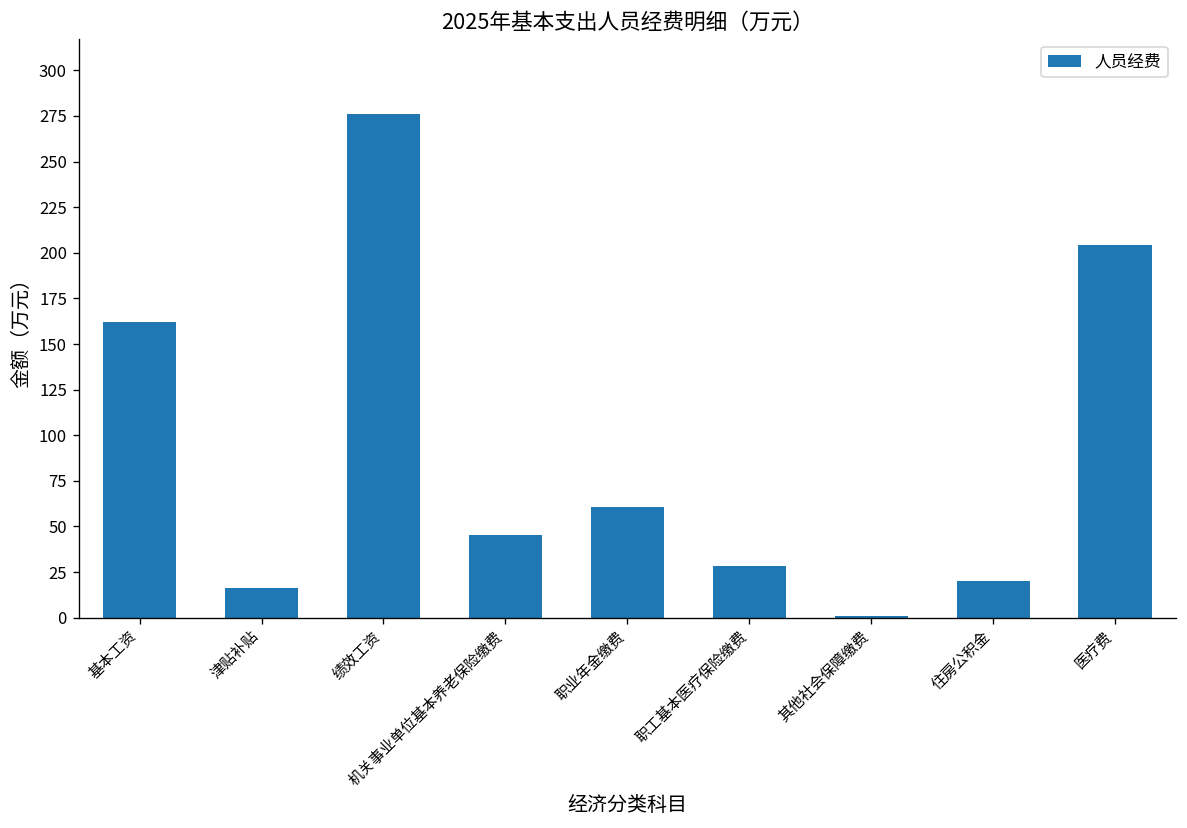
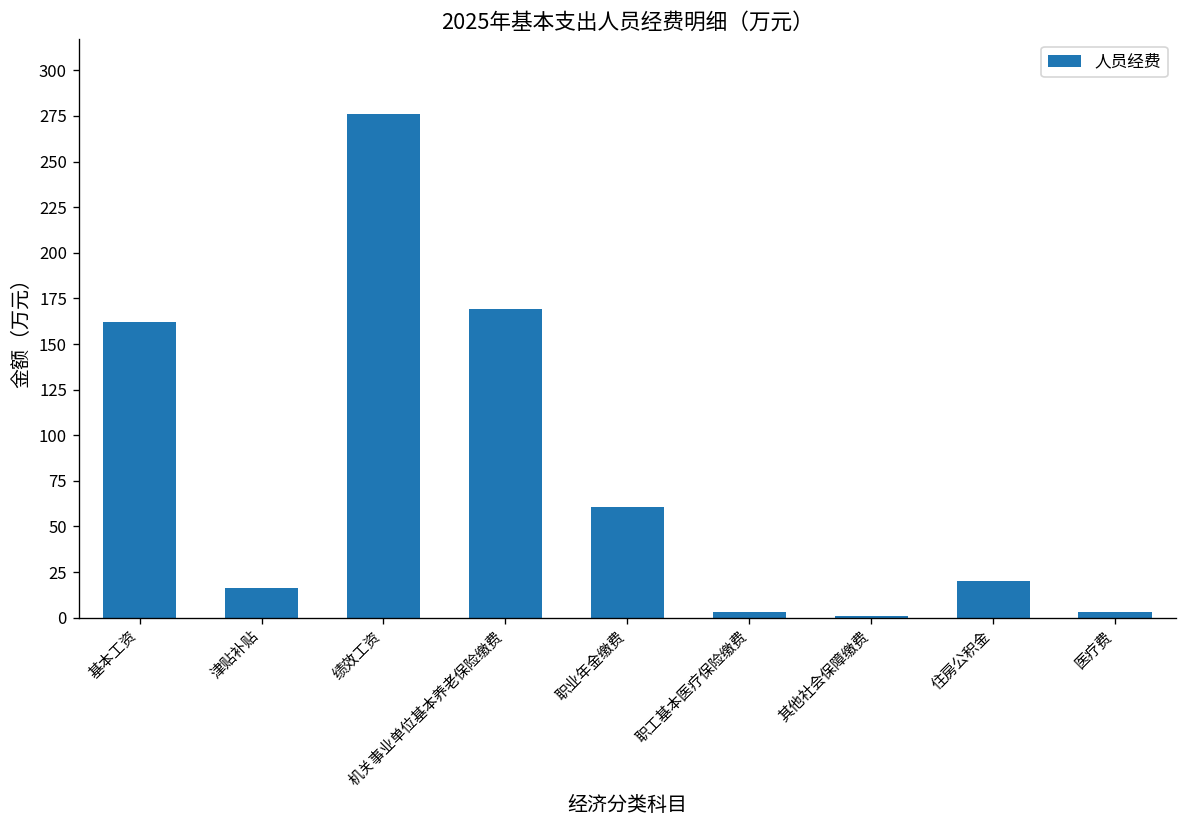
  {
    "基本工资": 162,
    "津贴补贴": 16,
    "绩效工资": 276,
-   "机关事业单位基本养老保险缴费": 45,
+   "机关事业单位基本养老保险缴费": 169,
    "职业年金缴费": 61,
-   "职工基本医疗保险缴费": 28,
+   "职工基本医疗保险缴费": 3,
    "住房公积金": 20,
-   "医疗费": 204
+   "医疗费": 3
  }
